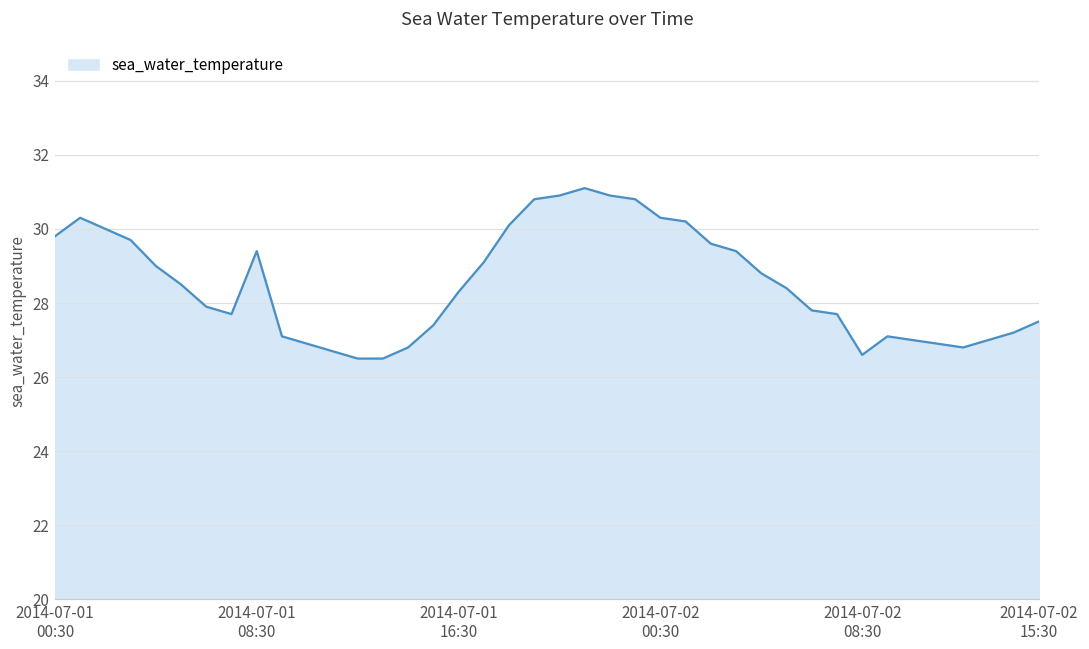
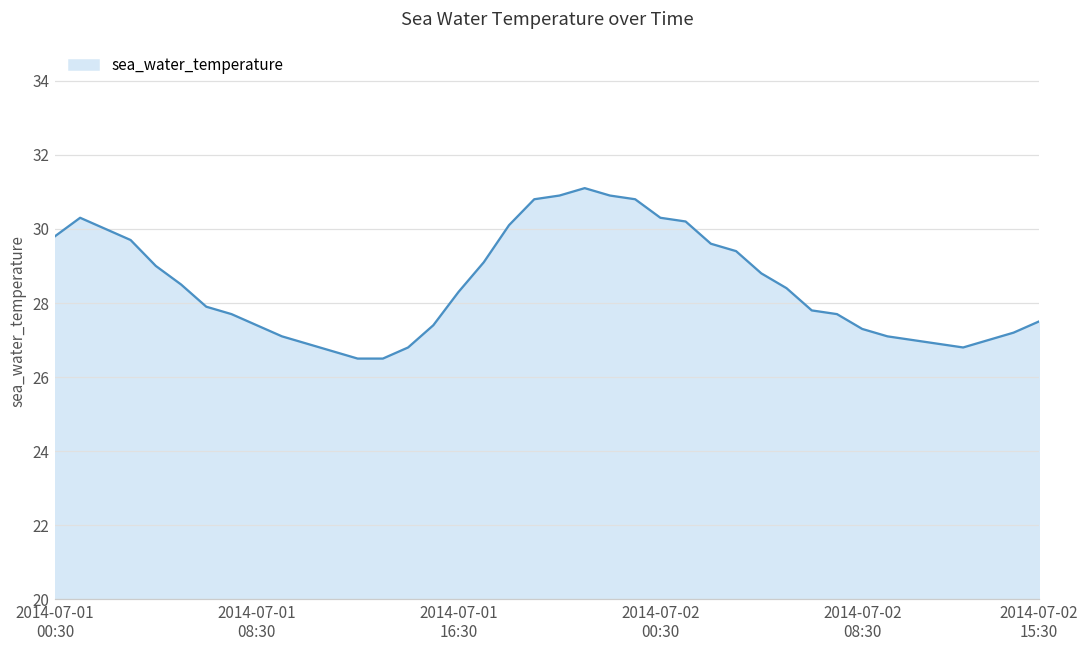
  {
    "2014-07-01 00:30": 29.8,
-   "2014-07-01 08:30": 29.4,
+   "2014-07-01 08:30": 27.4,
    "2014-07-01 16:30": 28.3,
    "2014-07-02 00:30": 30.3,
-   "2014-07-02 08:30": 26.6,
+   "2014-07-02 08:30": 27.3,
    "2014-07-02 15:30": 27.5
  }
